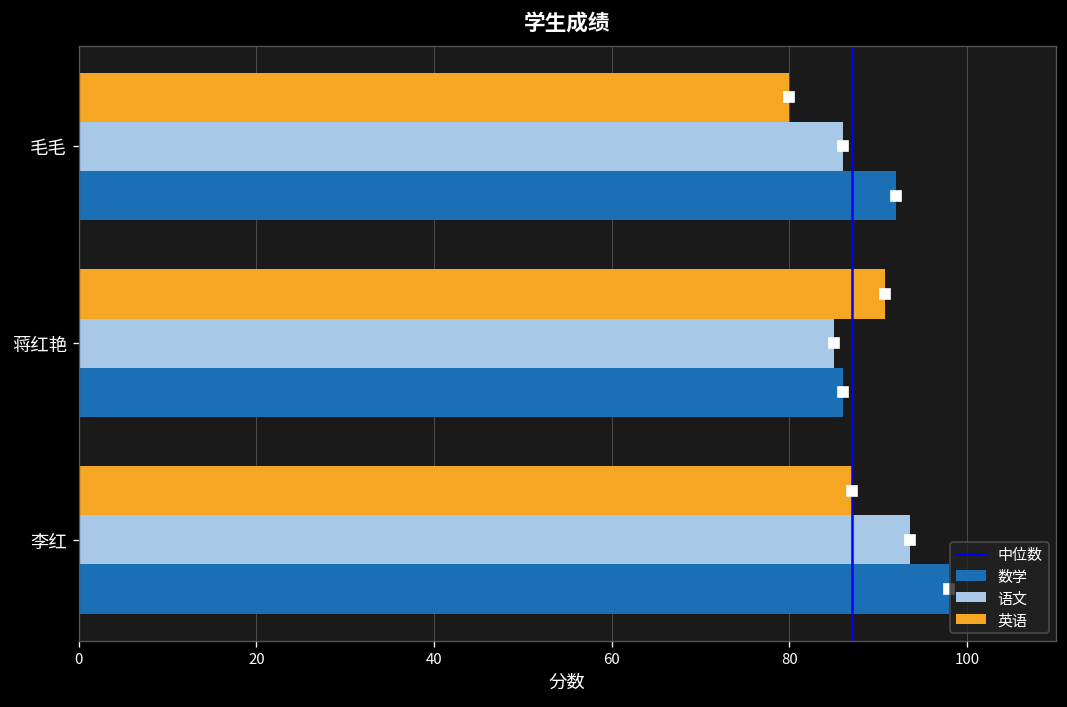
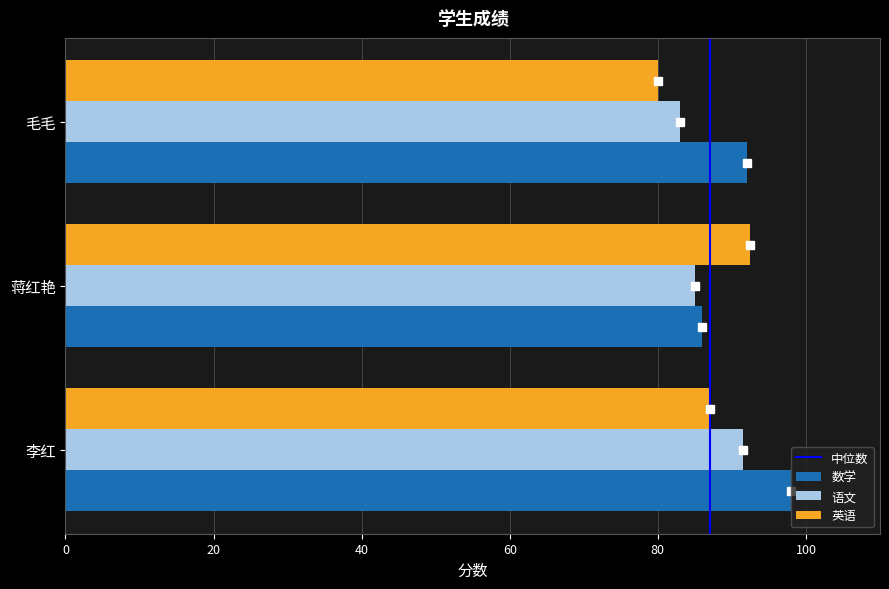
  {
    "数学": {
      "毛毛": 92,
      "蒋红艳": 86,
      "李红": 98
    },
    "语文": {
-     "毛毛": 86,
+     "毛毛": 83,
      "蒋红艳": 85,
-     "李红": 94
+     "李红": 92
    },
    "英语": {
      "毛毛": 80,
-     "蒋红艳": 91,
+     "蒋红艳": 93,
      "李红": 87
    }
  }
